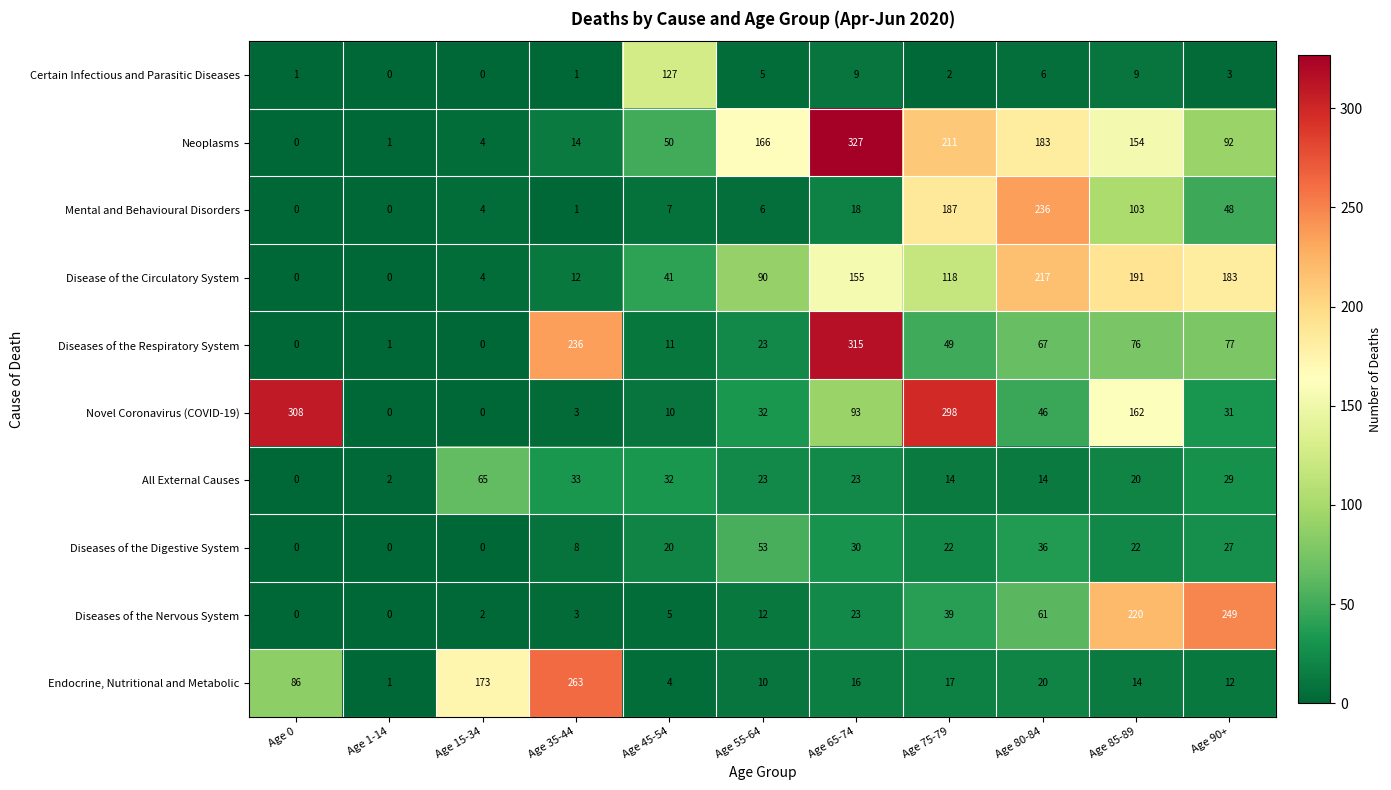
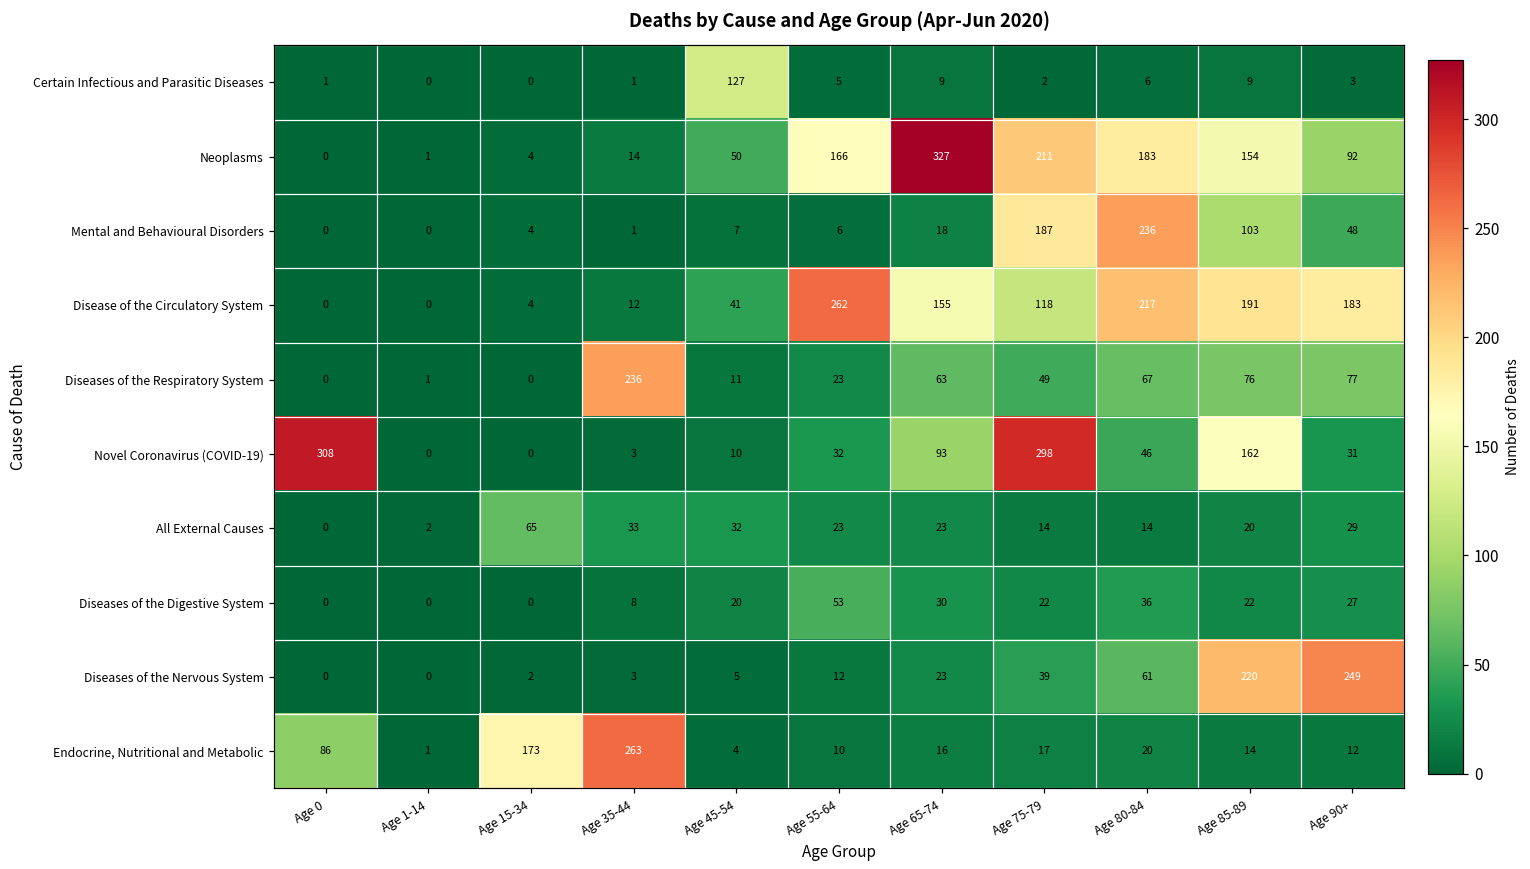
  {
    "Certain Infectious and Parasitic Diseases": {
      "Age 0": 1,
      "Age 1-14": 0,
      "Age 15-34": 0,
      "Age 35-44": 1,
      "Age 45-54": 127,
      "Age 55-64": 5,
      "Age 65-74": 9,
      "Age 75-79": 2,
      "Age 80-84": 6,
      "Age 85-89": 9,
      "Age 90+": 3
    },
    "Neoplasms": {
      "Age 0": 0,
      "Age 1-14": 1,
      "Age 15-34": 4,
      "Age 35-44": 14,
      "Age 45-54": 50,
      "Age 55-64": 166,
      "Age 65-74": 327,
      "Age 75-79": 211,
      "Age 80-84": 183,
      "Age 85-89": 154,
      "Age 90+": 92
    },
    "Mental and Behavioural Disorders": {
      "Age 0": 0,
      "Age 1-14": 0,
      "Age 15-34": 4,
      "Age 35-44": 1,
      "Age 45-54": 7,
      "Age 55-64": 6,
      "Age 65-74": 18,
      "Age 75-79": 187,
      "Age 80-84": 236,
      "Age 85-89": 103,
      "Age 90+": 48
    },
    "Disease of the Circulatory System": {
      "Age 0": 0,
      "Age 1-14": 0,
      "Age 15-34": 4,
      "Age 35-44": 12,
      "Age 45-54": 41,
-     "Age 55-64": 90,
+     "Age 55-64": 262,
      "Age 65-74": 155,
      "Age 75-79": 118,
      "Age 80-84": 217,
      "Age 85-89": 191,
      "Age 90+": 183
    },
    "Diseases of the Respiratory System": {
      "Age 0": 0,
      "Age 1-14": 1,
      "Age 15-34": 0,
      "Age 35-44": 236,
      "Age 45-54": 11,
      "Age 55-64": 23,
-     "Age 65-74": 315,
+     "Age 65-74": 63,
      "Age 75-79": 49,
      "Age 80-84": 67,
      "Age 85-89": 76,
      "Age 90+": 77
    },
    "Novel Coronavirus (COVID-19)": {
      "Age 0": 308,
      "Age 1-14": 0,
      "Age 15-34": 0,
      "Age 35-44": 3,
      "Age 45-54": 10,
      "Age 55-64": 32,
      "Age 65-74": 93,
      "Age 75-79": 298,
      "Age 80-84": 46,
      "Age 85-89": 162,
      "Age 90+": 31
    },
    "All External Causes": {
      "Age 0": 0,
      "Age 1-14": 2,
      "Age 15-34": 65,
      "Age 35-44": 33,
      "Age 45-54": 32,
      "Age 55-64": 23,
      "Age 65-74": 23,
      "Age 75-79": 14,
      "Age 80-84": 14,
      "Age 85-89": 20,
      "Age 90+": 29
    },
    "Diseases of the Digestive System": {
      "Age 0": 0,
      "Age 1-14": 0,
      "Age 15-34": 0,
      "Age 35-44": 8,
      "Age 45-54": 20,
      "Age 55-64": 53,
      "Age 65-74": 30,
      "Age 75-79": 22,
      "Age 80-84": 36,
      "Age 85-89": 22,
      "Age 90+": 27
    },
    "Diseases of the Nervous System": {
      "Age 0": 0,
      "Age 1-14": 0,
      "Age 15-34": 2,
      "Age 35-44": 3,
      "Age 45-54": 5,
      "Age 55-64": 12,
      "Age 65-74": 23,
      "Age 75-79": 39,
      "Age 80-84": 61,
      "Age 85-89": 220,
      "Age 90+": 249
    },
    "Endocrine, Nutritional and Metabolic": {
      "Age 0": 86,
      "Age 1-14": 1,
      "Age 15-34": 173,
      "Age 35-44": 263,
      "Age 45-54": 4,
      "Age 55-64": 10,
      "Age 65-74": 16,
      "Age 75-79": 17,
      "Age 80-84": 20,
      "Age 85-89": 14,
      "Age 90+": 12
    }
  }
